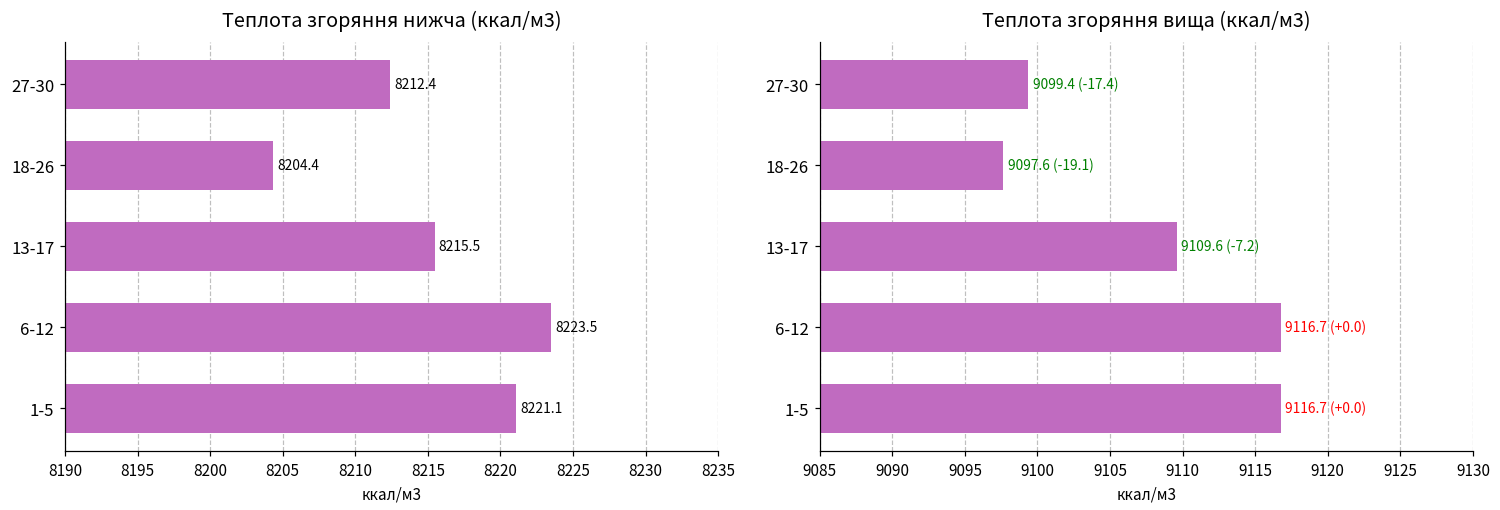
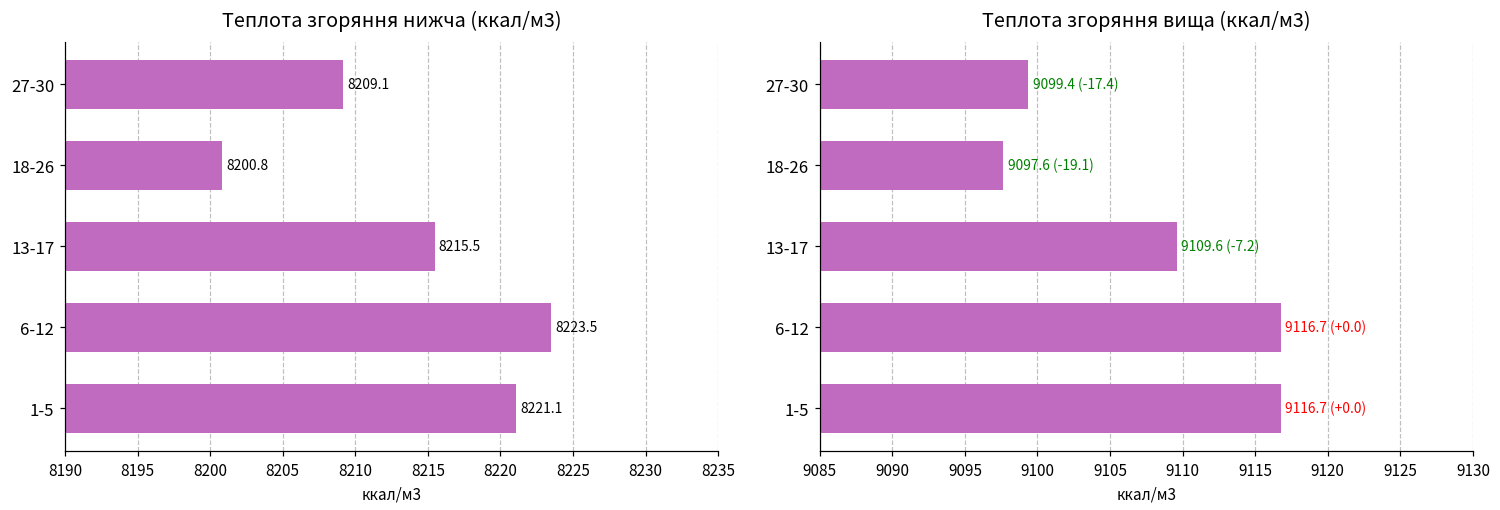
  {
    "Теплота згоряння нижча (ккал/м3)": {
-     "27-30": 8212.4,
-     "18-26": 8204.4,
+     "27-30": 8209.1,
+     "18-26": 8200.8,
      "13-17": 8215.5,
      "6-12": 8223.5,
      "1-5": 8221.1
    },
    "Теплота згоряння вища (ккал/м3)": {
      "27-30": 9099.4,
      "18-26": 9097.6,
      "13-17": 9109.6,
      "6-12": 9116.7,
      "1-5": 9116.7
    }
  }
